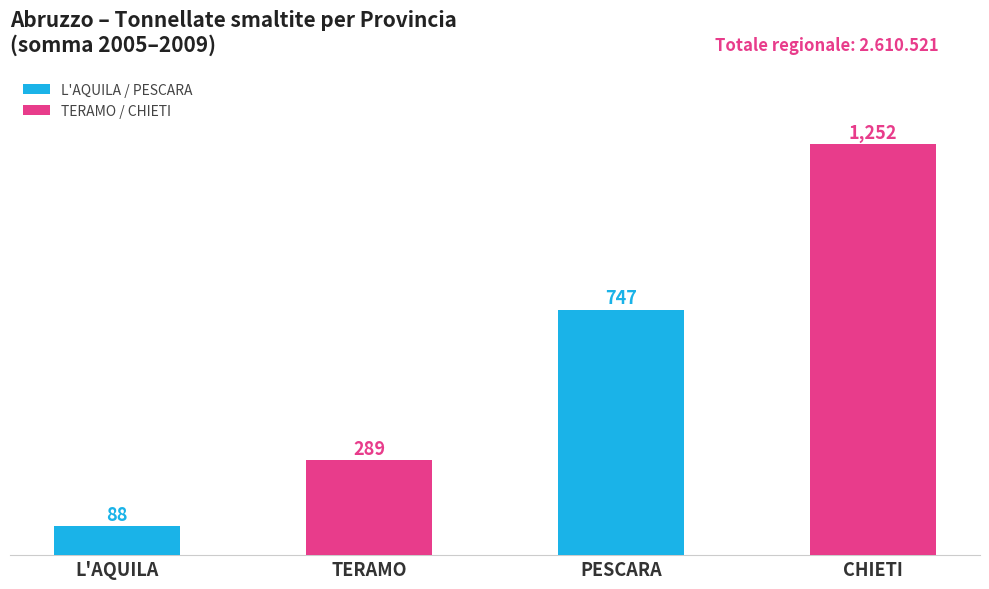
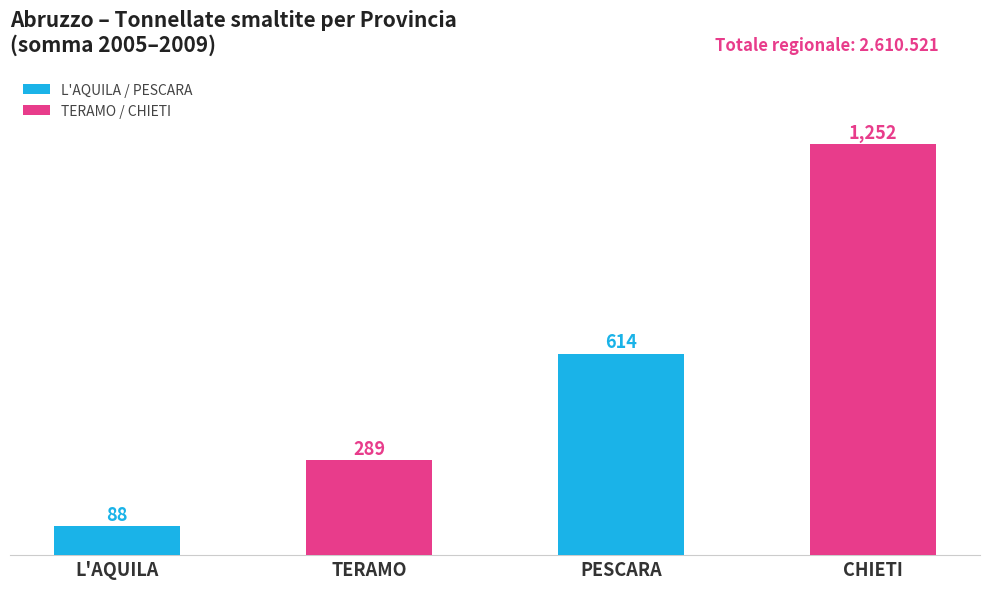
  {
    "L'AQUILA": "88",
    "TERAMO": "289",
-   "PESCARA": "747",
+   "PESCARA": "614",
    "CHIETI": "1,252"
  }
